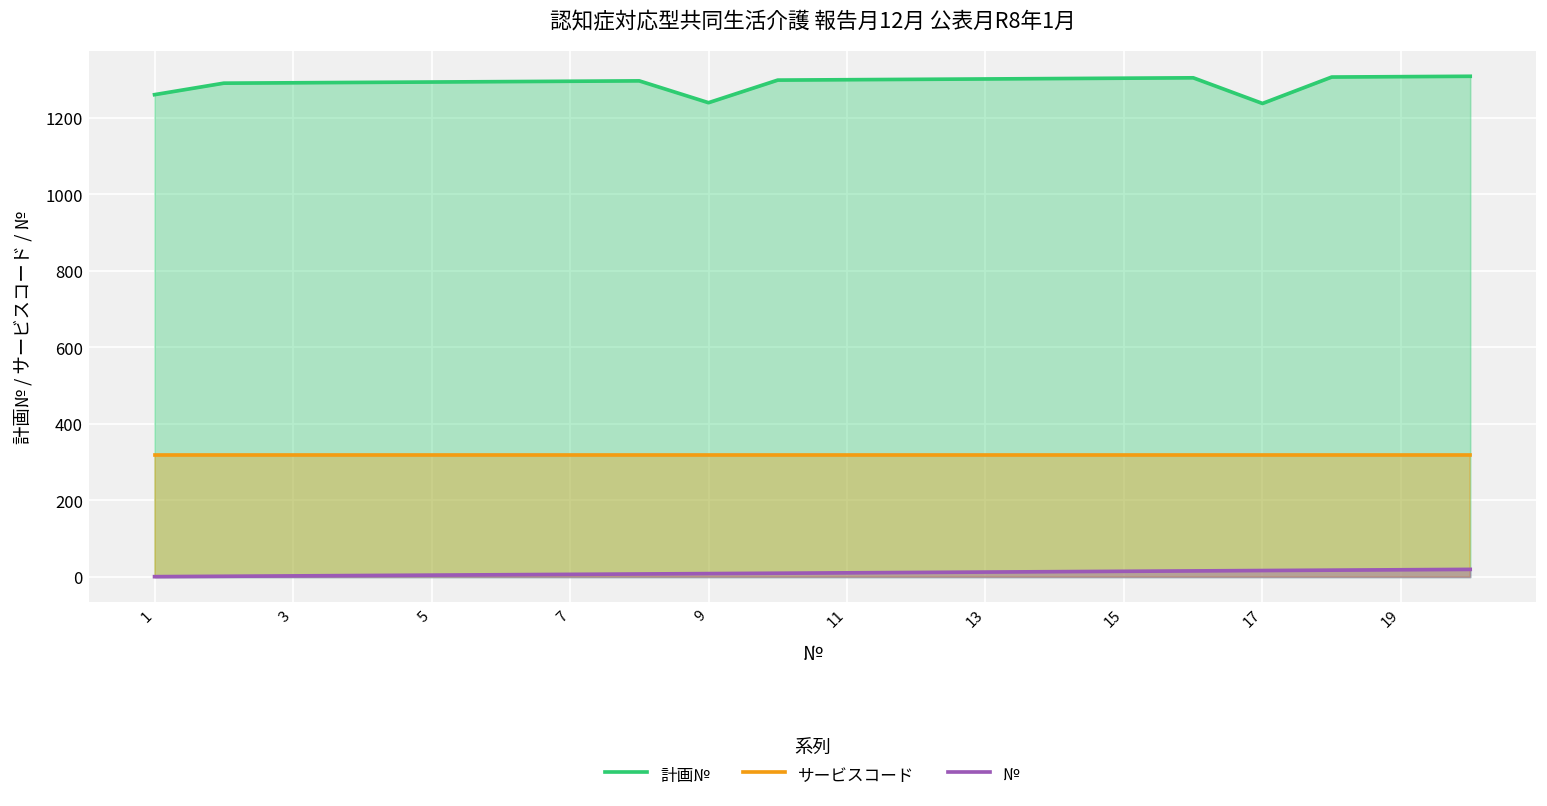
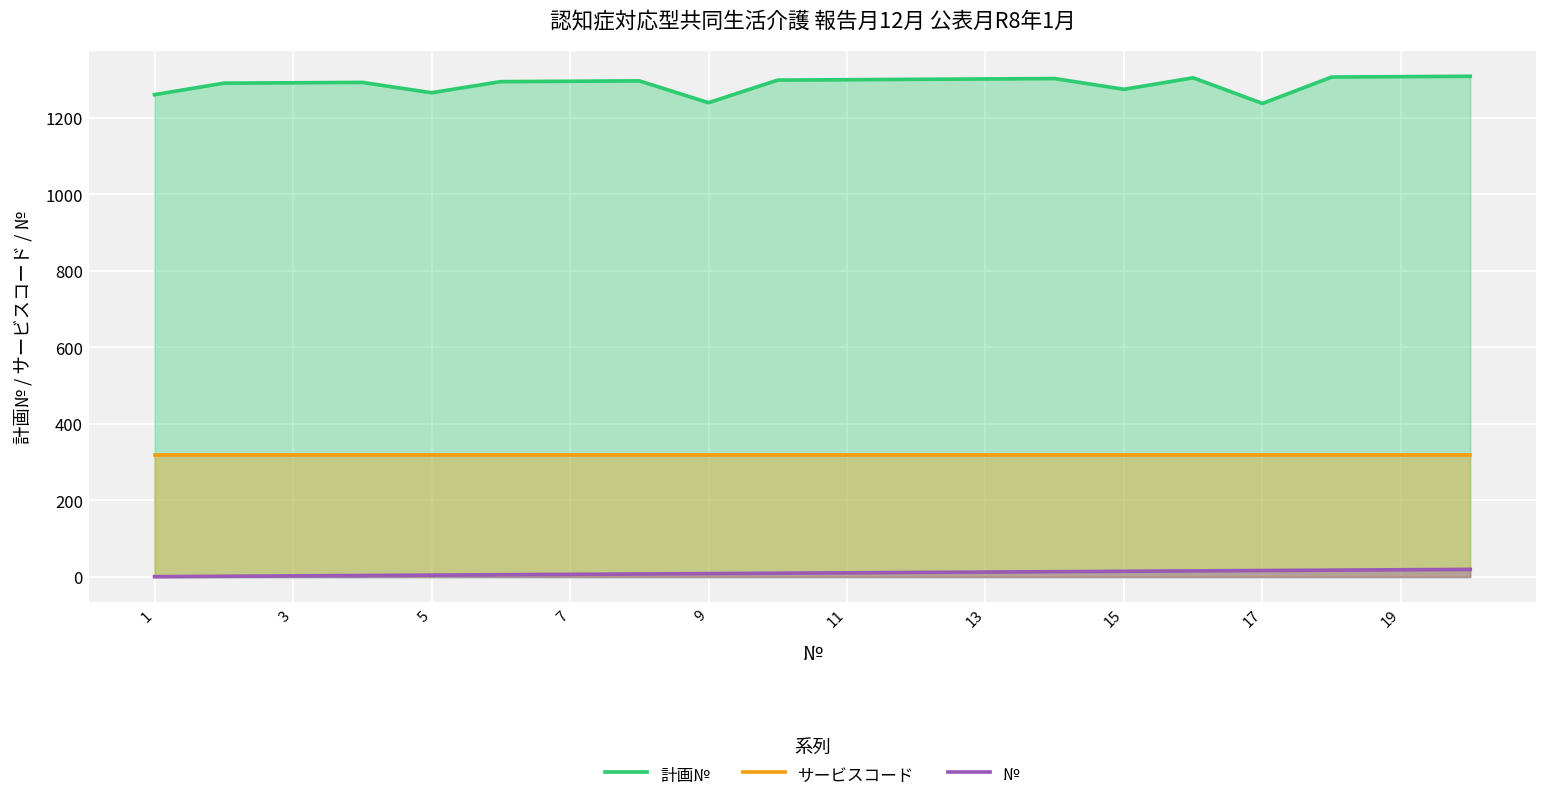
  {
    "計画№": {
      "1": 1260,
      "3": 1290,
-     "5": 1290,
+     "5": 1270,
      "7": 1300,
      "9": 1240,
      "11": 1300,
      "13": 1300,
-     "15": 1300,
+     "15": 1270,
      "17": 1240,
      "19": 1310
    },
    "サービスコード": {
      "1": 320,
      "3": 320,
      "5": 320,
      "7": 320,
      "9": 320,
      "11": 320,
      "13": 320,
      "15": 320,
      "17": 320,
      "19": 320
    },
    "№": {
      "1": 0,
      "3": 0,
      "5": 10,
      "7": 10,
      "9": 10,
      "11": 10,
      "13": 10,
      "15": 20,
      "17": 20,
      "19": 20
    }
  }
